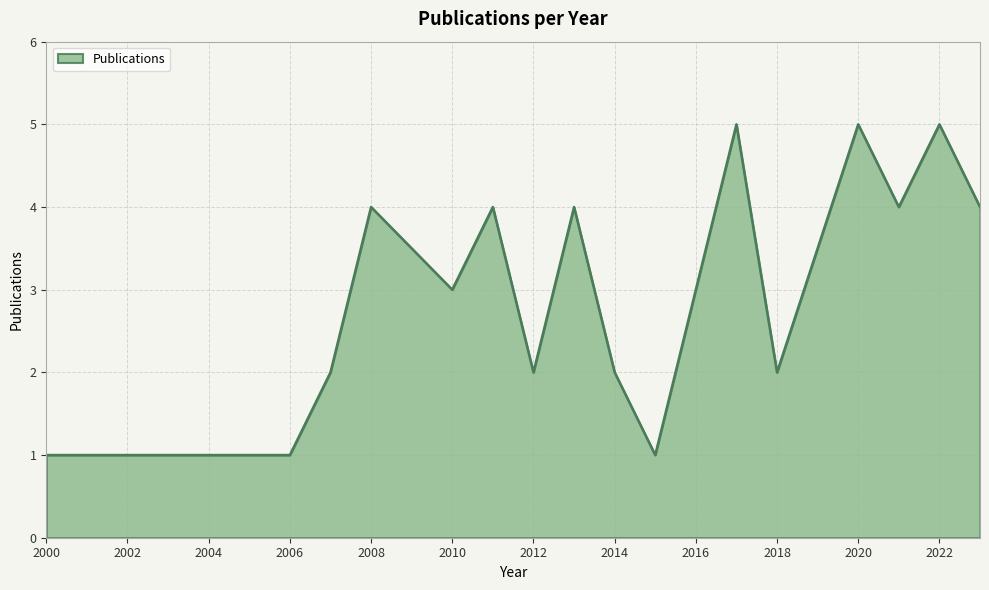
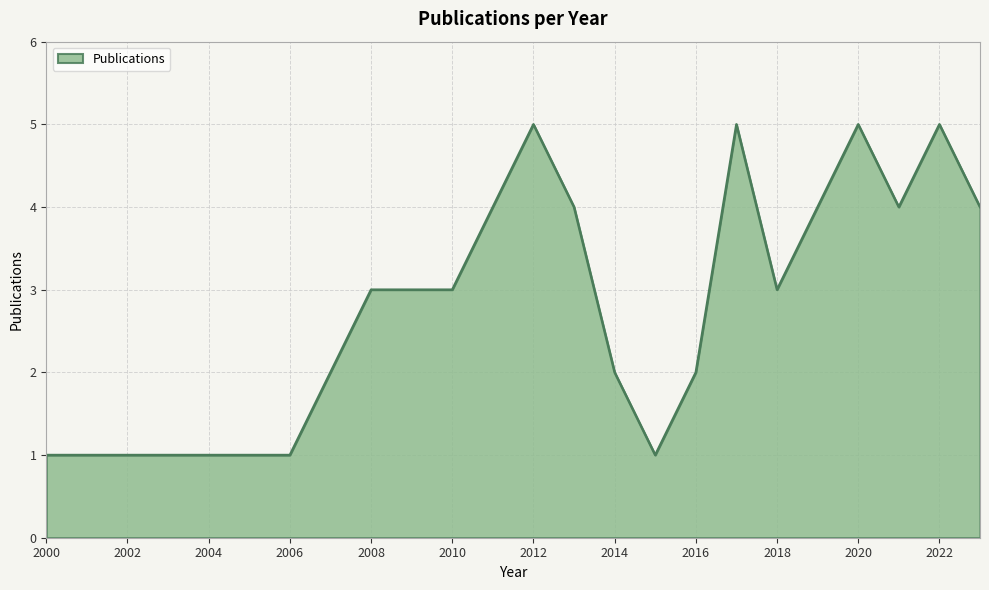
  {
    "2000": 1,
    "2002": 1,
    "2006": 1,
-   "2008": 4,
+   "2008": 3,
    "2010": 3,
-   "2012": 2,
+   "2012": 5,
    "2014": 2,
-   "2016": 3,
-   "2018": 2,
+   "2016": 2,
+   "2018": 3,
    "2020": 5,
    "2022": 5
  }
